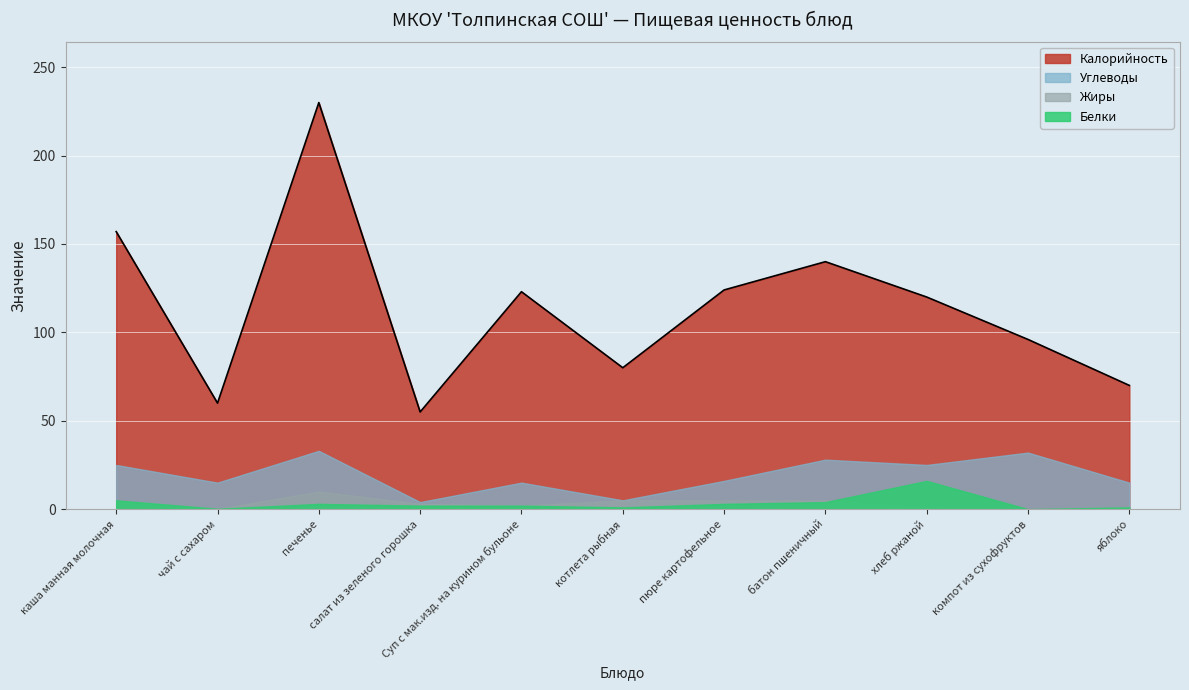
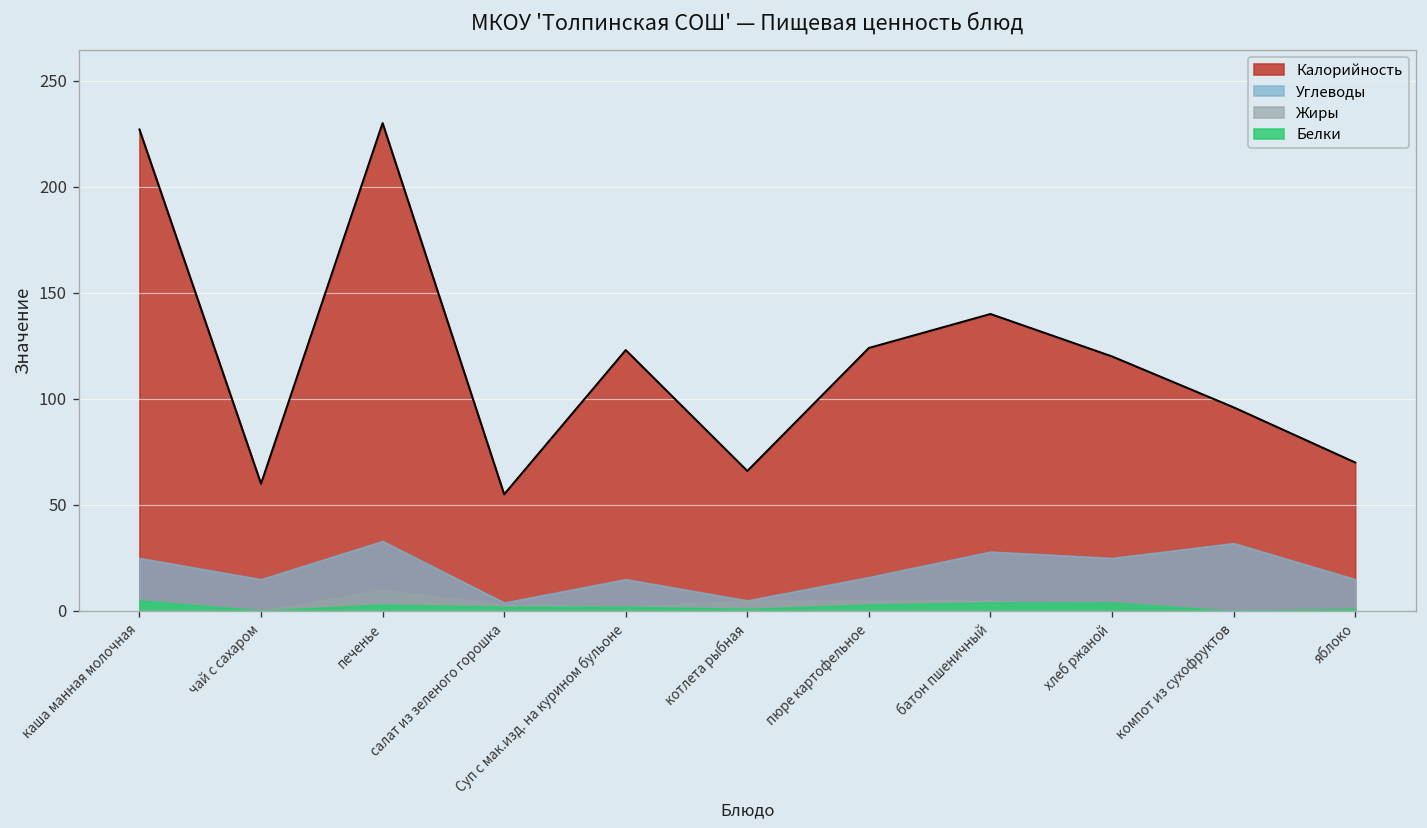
  {
    "Калорийность": {
-     "каша манная молочная": 157,
+     "каша манная молочная": 227,
      "чай с сахаром": 60,
      "печенье": 230,
      "салат из зеленого горошка": 55,
      "Суп с мак.изд. на курином бульоне": 123,
-     "котлета рыбная": 80,
+     "котлета рыбная": 66,
      "пюре картофельное": 124,
      "батон пшеничный": 140,
      "хлеб ржаной": 120,
      "компот из сухофруктов": 96,
      "яблоко": 70
    },
    "Белки": {
      "печенье": 3,
      "пюре картофельное": 3,
-     "хлеб ржаной": 16
+     "хлеб ржаной": 4
    }
  }
